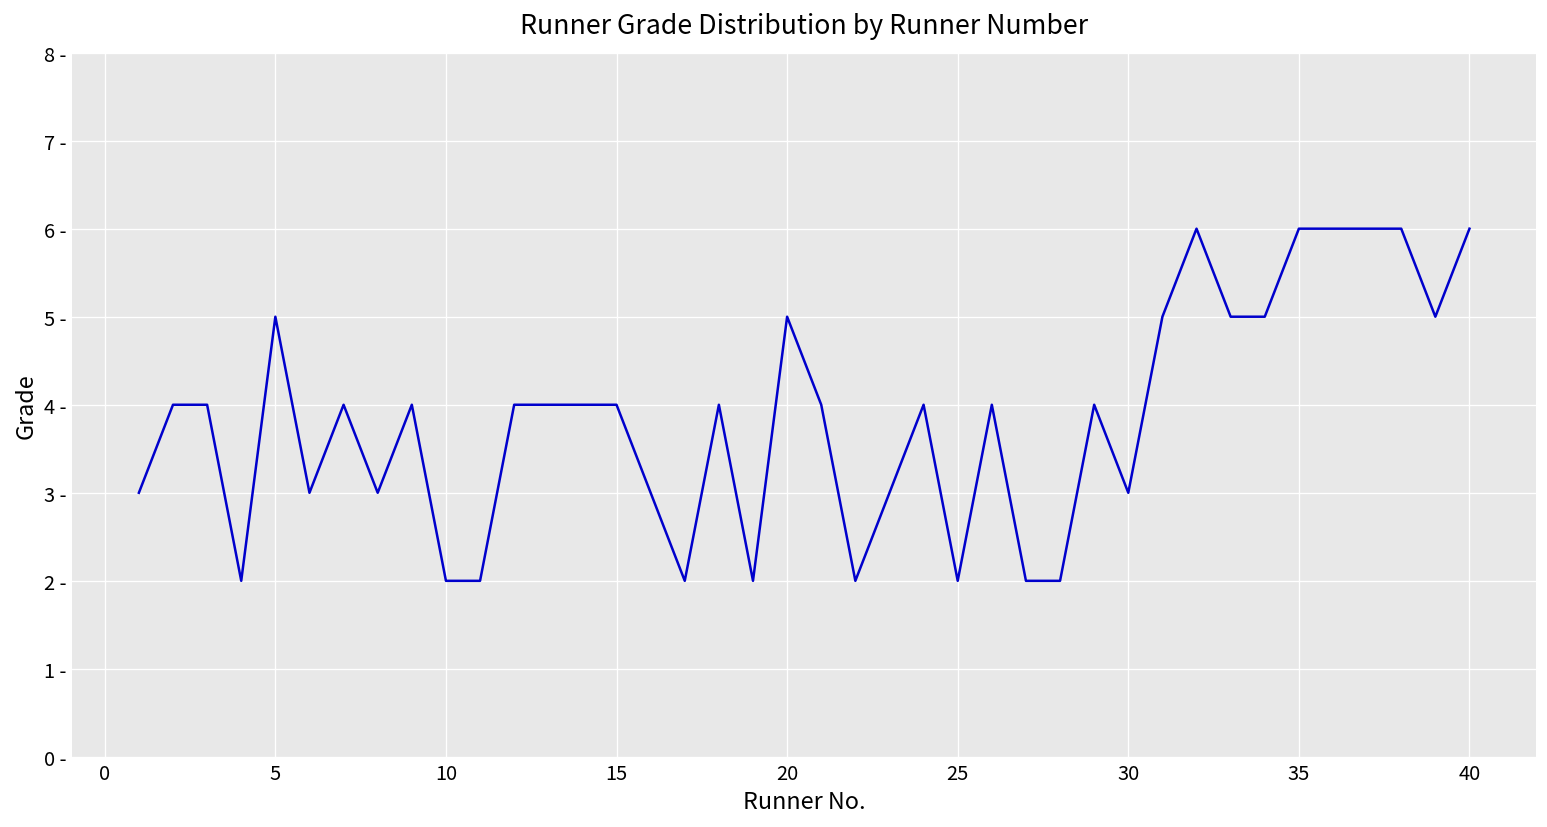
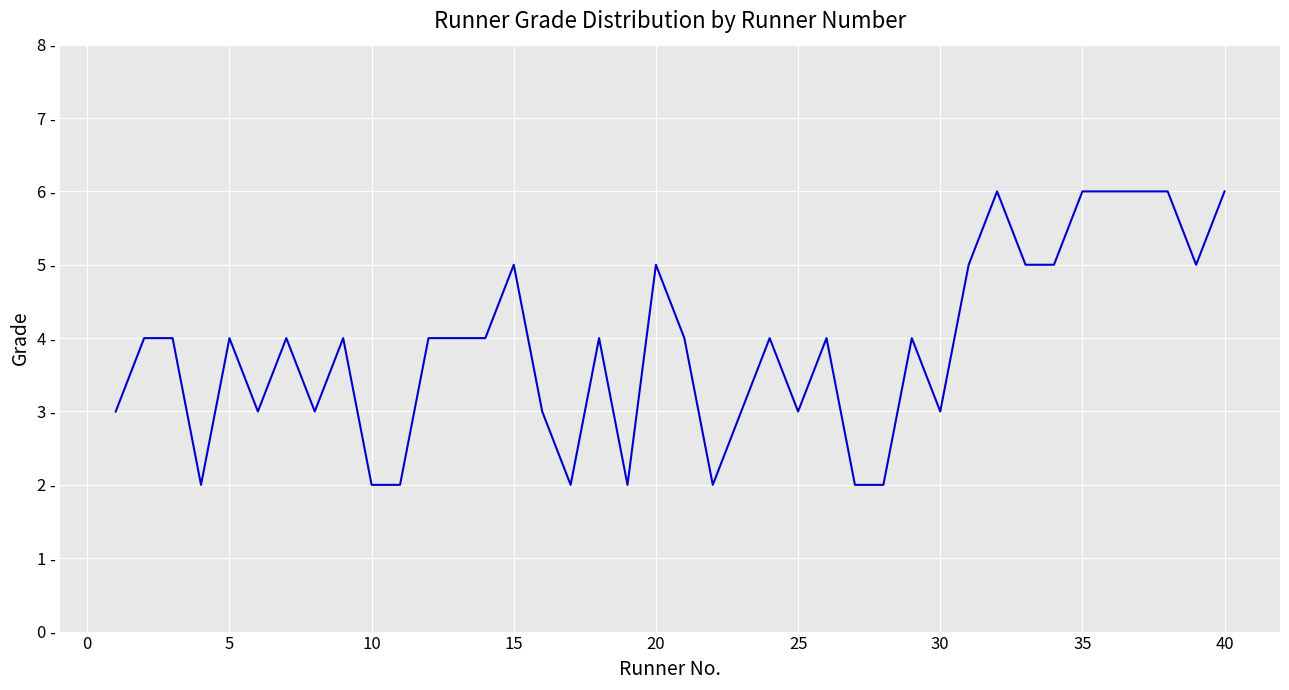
  {
-   "5": "5 -",
+   "5": "4 -",
    "10": "2 -",
-   "15": "4 -",
+   "15": "5 -",
    "20": "5 -",
-   "25": "2 -",
+   "25": "3 -",
    "30": "3 -",
    "35": "6 -",
    "40": "6 -"
  }
